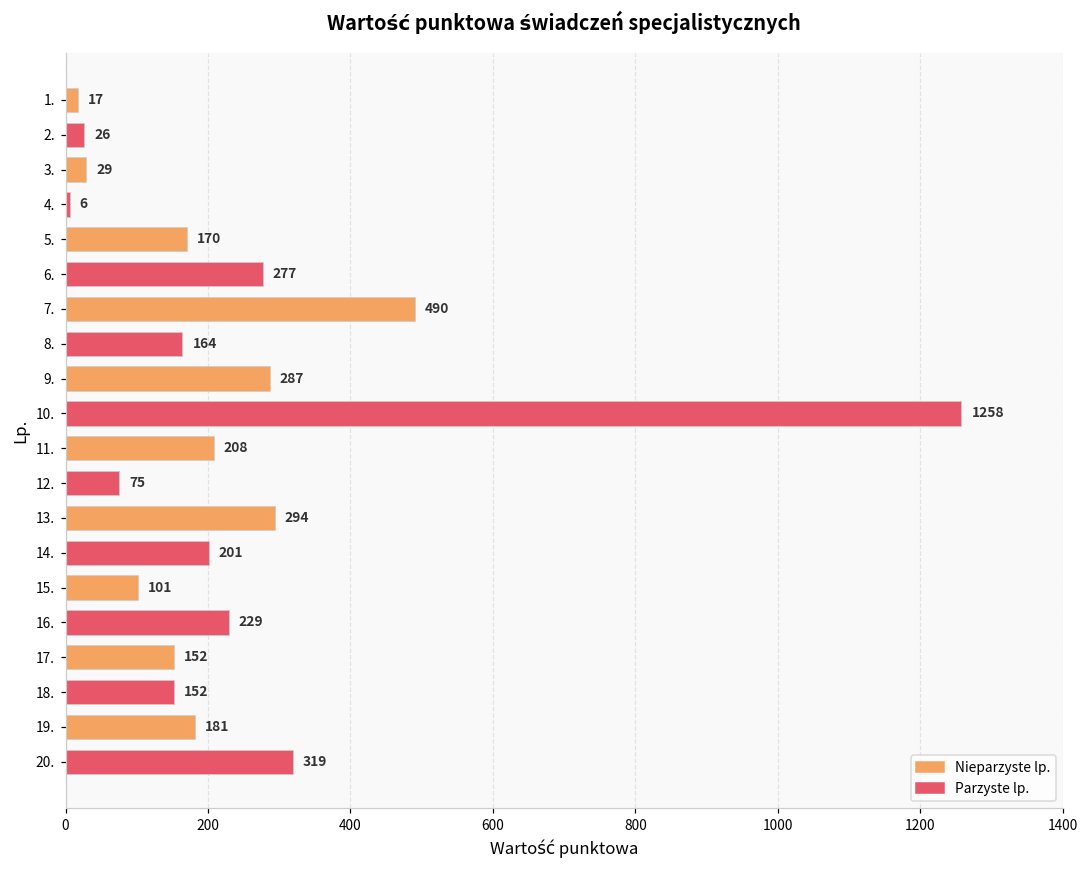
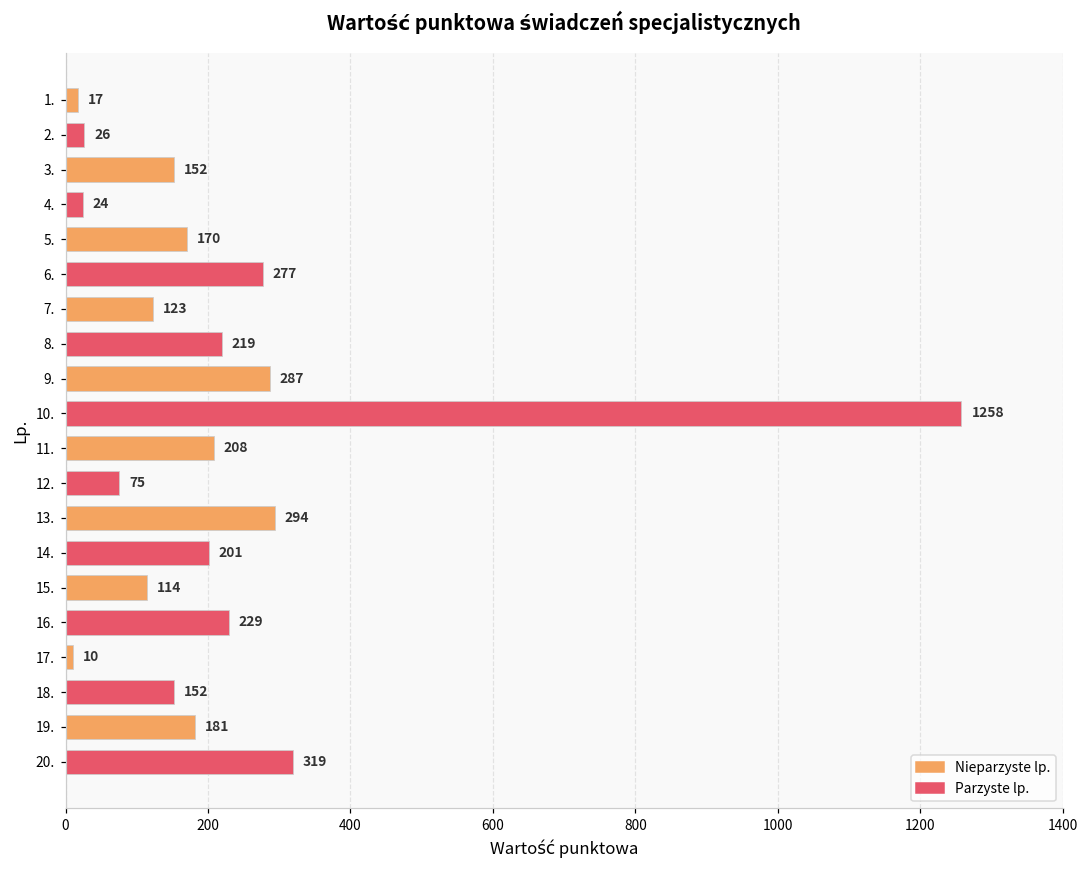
  {
    "1.": 17,
    "2.": 26,
-   "3.": 29,
-   "4.": 6,
+   "3.": 152,
+   "4.": 24,
    "5.": 170,
    "6.": 277,
-   "7.": 490,
-   "8.": 164,
+   "7.": 123,
+   "8.": 219,
    "9.": 287,
    "10.": 1258,
    "11.": 208,
    "12.": 75,
    "13.": 294,
    "14.": 201,
-   "15.": 101,
+   "15.": 114,
    "16.": 229,
-   "17.": 152,
+   "17.": 10,
    "18.": 152,
    "19.": 181,
    "20.": 319
  }
